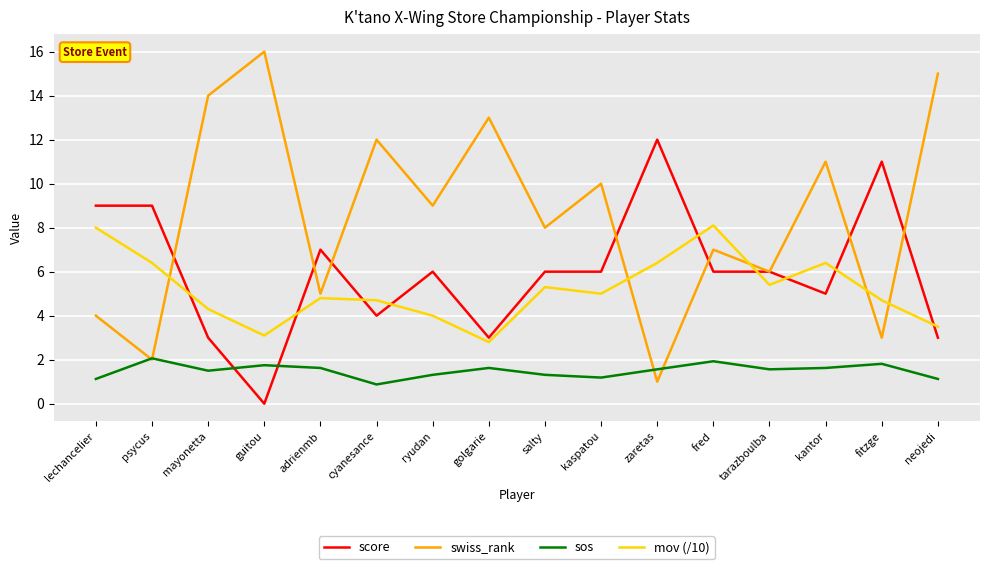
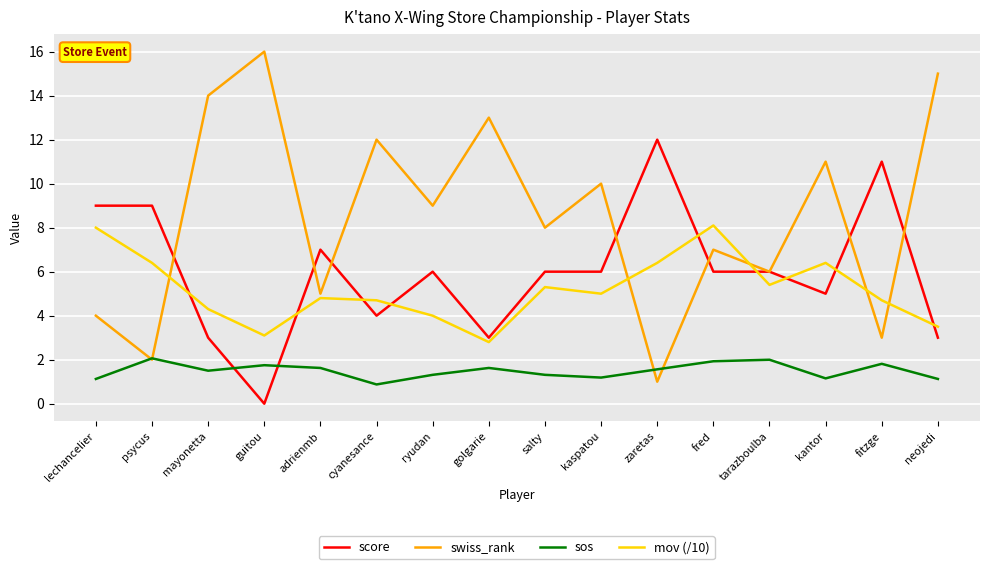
  {
    "score": {
      "lechancelier": 9.0,
      "psycus": 9.0,
      "mayonetta": 3.0,
      "guitou": 0.0,
      "adrienmb": 7.0,
      "cyanesance": 4.0,
      "ryudan": 6.0,
      "golgarie": 3.0,
      "salty": 6.0,
      "kaspatou": 6.0,
      "zaretas": 12.0,
      "fred": 6.0,
      "kantor": 5.0,
      "fitzge": 11.0,
      "neojedi": 3.0
    },
    "sos": {
      "lechancelier": 1.1,
      "mayonetta": 1.5,
      "guitou": 1.8,
      "adrienmb": 1.6,
      "cyanesance": 0.9,
      "ryudan": 1.3,
      "golgarie": 1.6,
      "salty": 1.3,
      "kaspatou": 1.2,
      "zaretas": 1.6,
      "fred": 1.9,
-     "tarazboulba": 1.6,
-     "kantor": 1.6,
+     "tarazboulba": 2.0,
+     "kantor": 1.2,
      "fitzge": 1.8,
      "neojedi": 1.1
    }
  }
